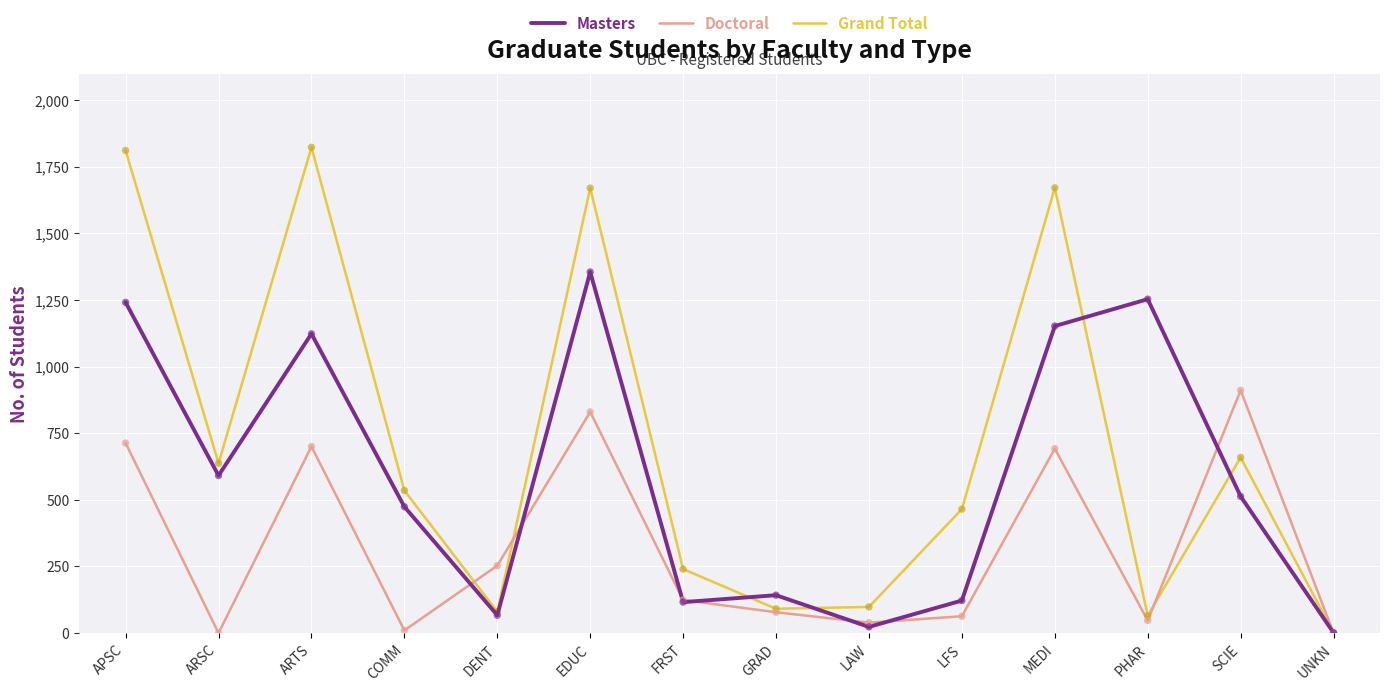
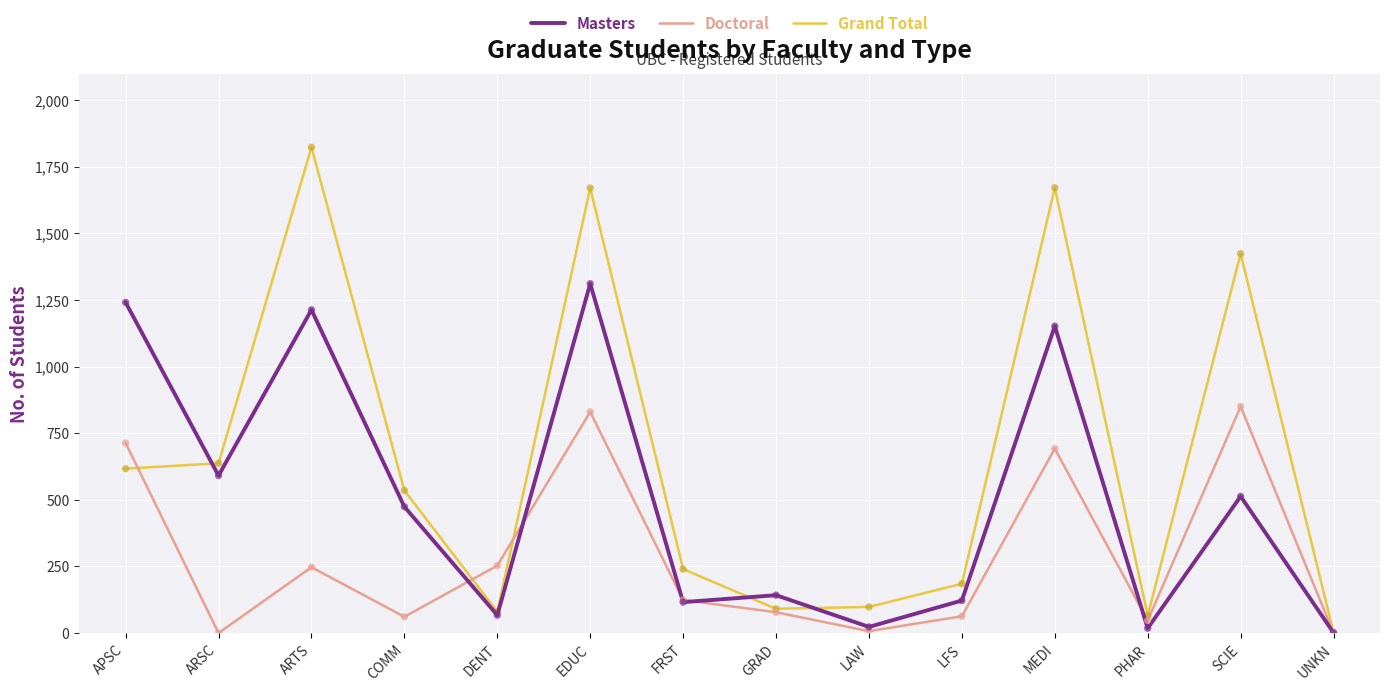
  {
    "Masters": {
      "APSC": "1,240",
      "ARSC": "590",
-     "ARTS": "1,120",
+     "ARTS": "1,210",
      "COMM": "470",
      "DENT": "70",
-     "EDUC": "1,360",
+     "EDUC": "1,310",
      "GRAD": "140",
      "LAW": "20",
      "LFS": "120",
      "MEDI": "1,150",
-     "PHAR": "1,250",
+     "PHAR": "20",
      "SCIE": "510"
    },
    "Doctoral": {
      "APSC": "710",
      "ARSC": "0",
-     "ARTS": "700",
-     "COMM": "10",
+     "ARTS": "250",
+     "COMM": "60",
      "DENT": "250",
      "EDUC": "830",
      "GRAD": "80",
-     "LAW": "40",
+     "LAW": "10",
      "LFS": "60",
      "MEDI": "690",
      "PHAR": "50",
-     "SCIE": "910"
+     "SCIE": "850"
    },
    "Grand Total": {
-     "APSC": "1,810",
+     "APSC": "620",
      "ARSC": "640",
      "ARTS": "1,820",
      "COMM": "540",
      "DENT": "80",
      "EDUC": "1,670",
      "FRST": "240",
      "GRAD": "90",
      "LAW": "100",
-     "LFS": "470",
+     "LFS": "190",
      "MEDI": "1,670",
      "PHAR": "70",
-     "SCIE": "660"
+     "SCIE": "1,420"
    }
  }
